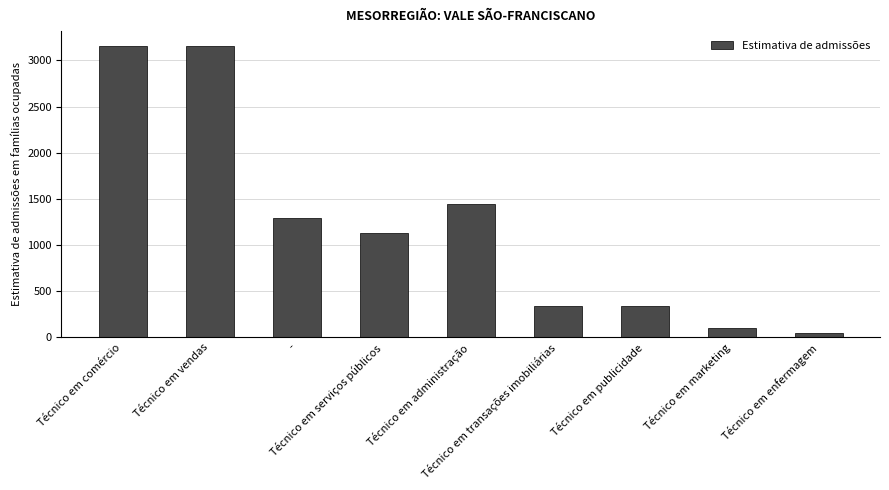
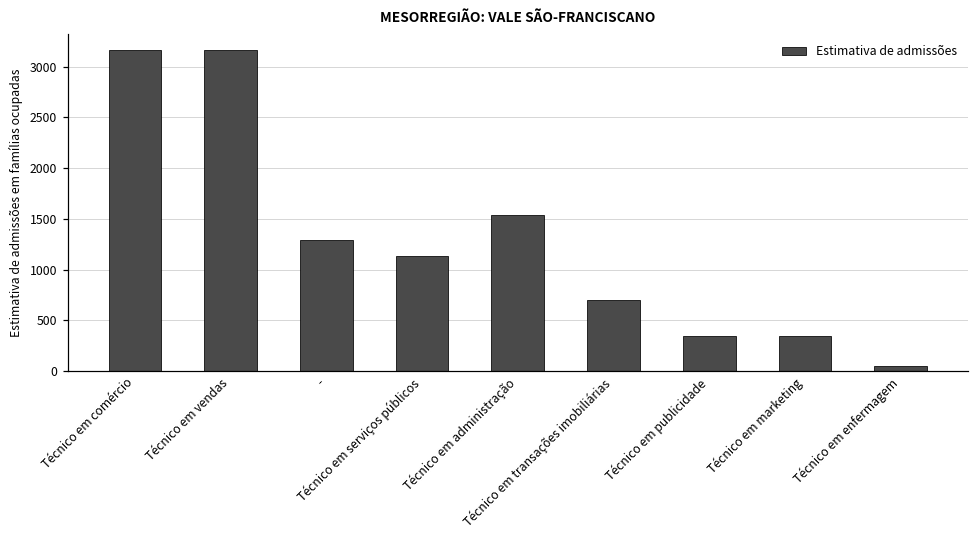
  {
    "Técnico em comércio": 3200,
    "Técnico em vendas": 3200,
    "-": 1300,
    "Técnico em serviços públicos": 1100,
-   "Técnico em administração": 1400,
-   "Técnico em transações imobiliárias": 300,
+   "Técnico em administração": 1500,
+   "Técnico em transações imobiliárias": 700,
    "Técnico em publicidade": 300,
-   "Técnico em marketing": 100,
+   "Técnico em marketing": 300,
    "Técnico em enfermagem": 0
  }
